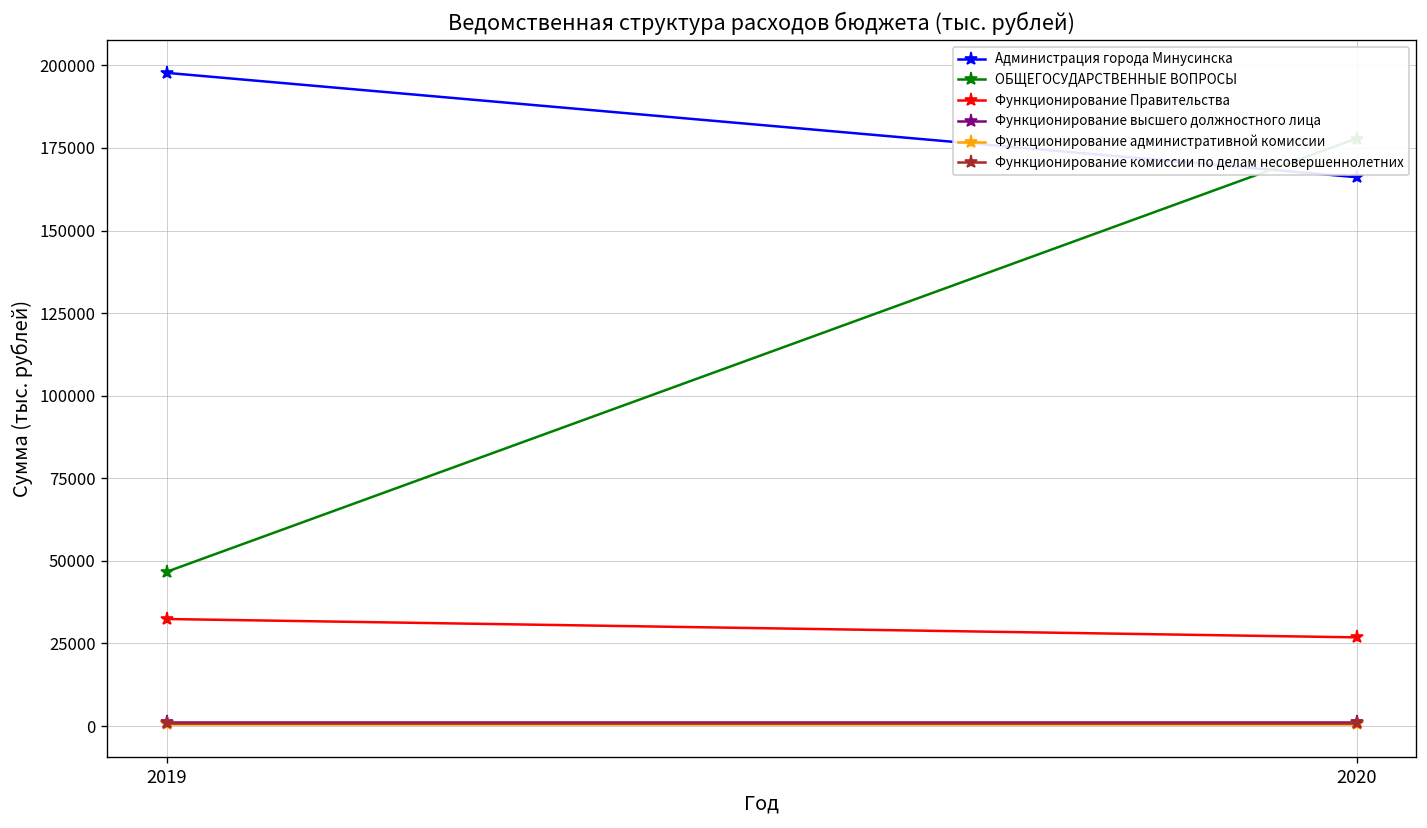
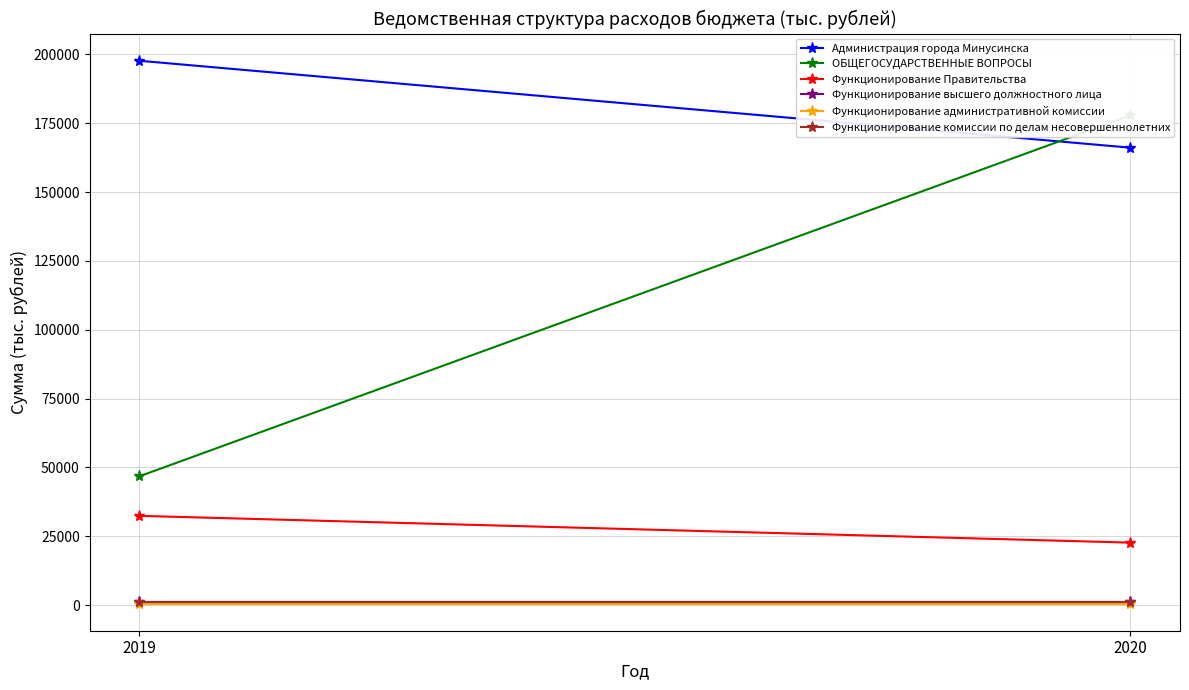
  {
    "Администрация города Минусинска": {
      "2019": 198000,
      "2020": 166000
    },
    "ОБЩЕГОСУДАРСТВЕННЫЕ ВОПРОСЫ": {
      "2019": 47000
    },
    "Функционирование Правительства": {
      "2019": 32000,
-     "2020": 27000
+     "2020": 23000
    }
  }
